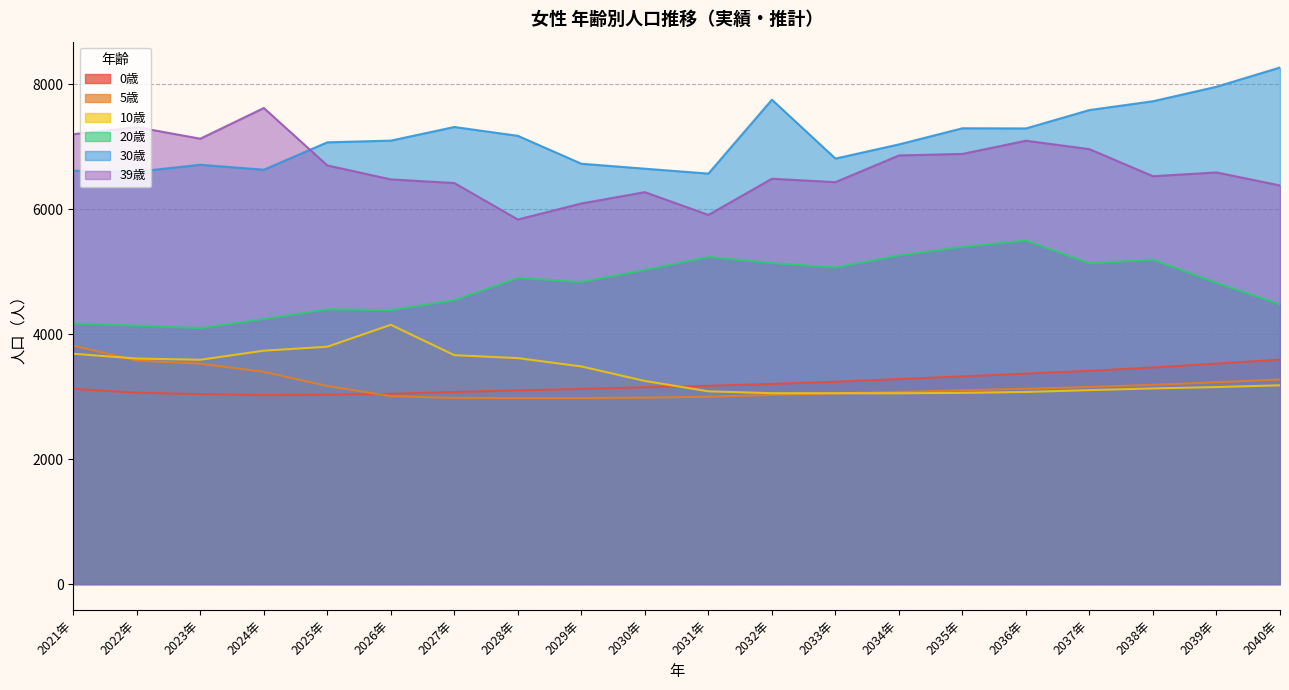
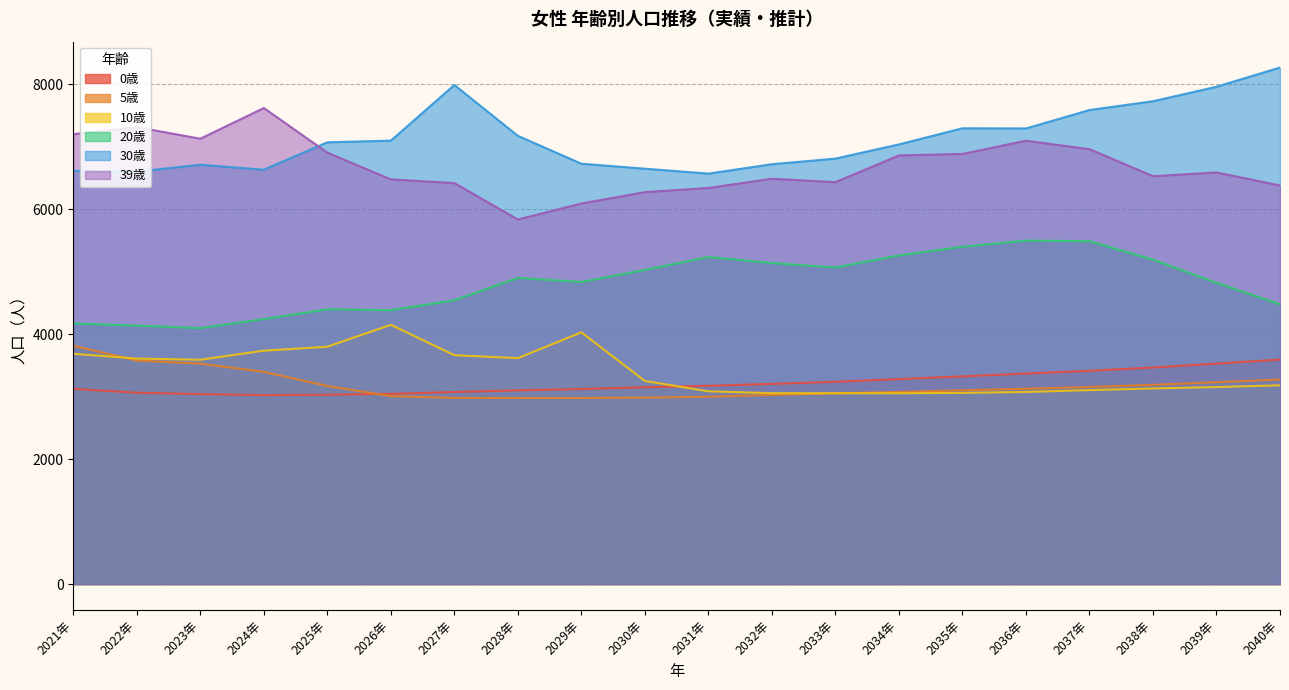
  {
    "10歳": {
      "2021年": 3700,
      "2023年": 3600,
      "2024年": 3700,
      "2025年": 3800,
      "2026年": 4100,
      "2027年": 3700,
      "2028年": 3600,
-     "2029年": 3500,
+     "2029年": 4000,
      "2030年": 3300,
      "2031年": 3100,
      "2035年": 3100,
      "2036年": 3100,
      "2037年": 3100,
      "2038年": 3100,
      "2039年": 3200,
      "2040年": 3200
    },
    "20歳": {
      "2021年": 4200,
      "2022年": 4100,
      "2023年": 4100,
      "2024年": 4200,
      "2025年": 4400,
      "2026年": 4400,
      "2027年": 4500,
      "2028年": 4900,
      "2029年": 4800,
      "2030年": 5000,
      "2031年": 5200,
      "2032年": 5100,
      "2033年": 5100,
      "2034年": 5300,
      "2035年": 5400,
      "2036年": 5500,
-     "2037年": 5100,
+     "2037年": 5500,
      "2038年": 5200,
      "2039年": 4800,
      "2040年": 4500
    },
    "30歳": {
      "2021年": 6600,
      "2023年": 6700,
      "2024年": 6600,
      "2025年": 7100,
      "2026年": 7100,
-     "2027年": 7300,
+     "2027年": 8000,
      "2028年": 7200,
      "2029年": 6700,
      "2030年": 6600,
      "2031年": 6600,
-     "2032年": 7800,
+     "2032年": 6700,
      "2033年": 6800,
      "2034年": 7000,
      "2035年": 7300,
      "2036年": 7300,
      "2037年": 7600,
      "2038年": 7700,
      "2039年": 8000,
      "2040年": 8300
    },
    "39歳": {
      "2021年": 7200,
      "2023年": 7100,
      "2024年": 7600,
-     "2025年": 6700,
+     "2025年": 6900,
      "2026年": 6500,
      "2027年": 6400,
      "2028年": 5800,
      "2029年": 6100,
      "2030年": 6300,
-     "2031年": 5900,
+     "2031年": 6300,
      "2032年": 6500,
      "2033年": 6400,
      "2034年": 6900,
      "2035年": 6900,
      "2036年": 7100,
      "2037年": 7000,
      "2038年": 6500,
      "2039年": 6600,
      "2040年": 6400
    }
  }
